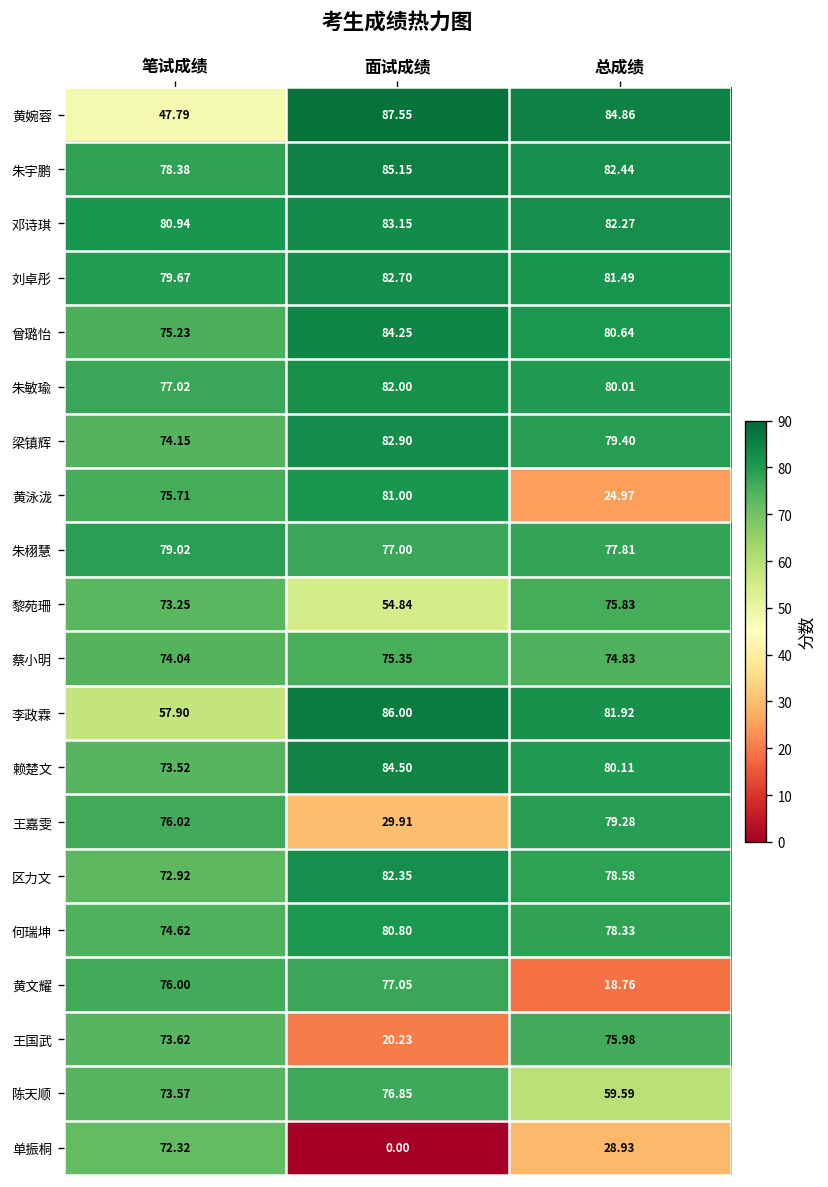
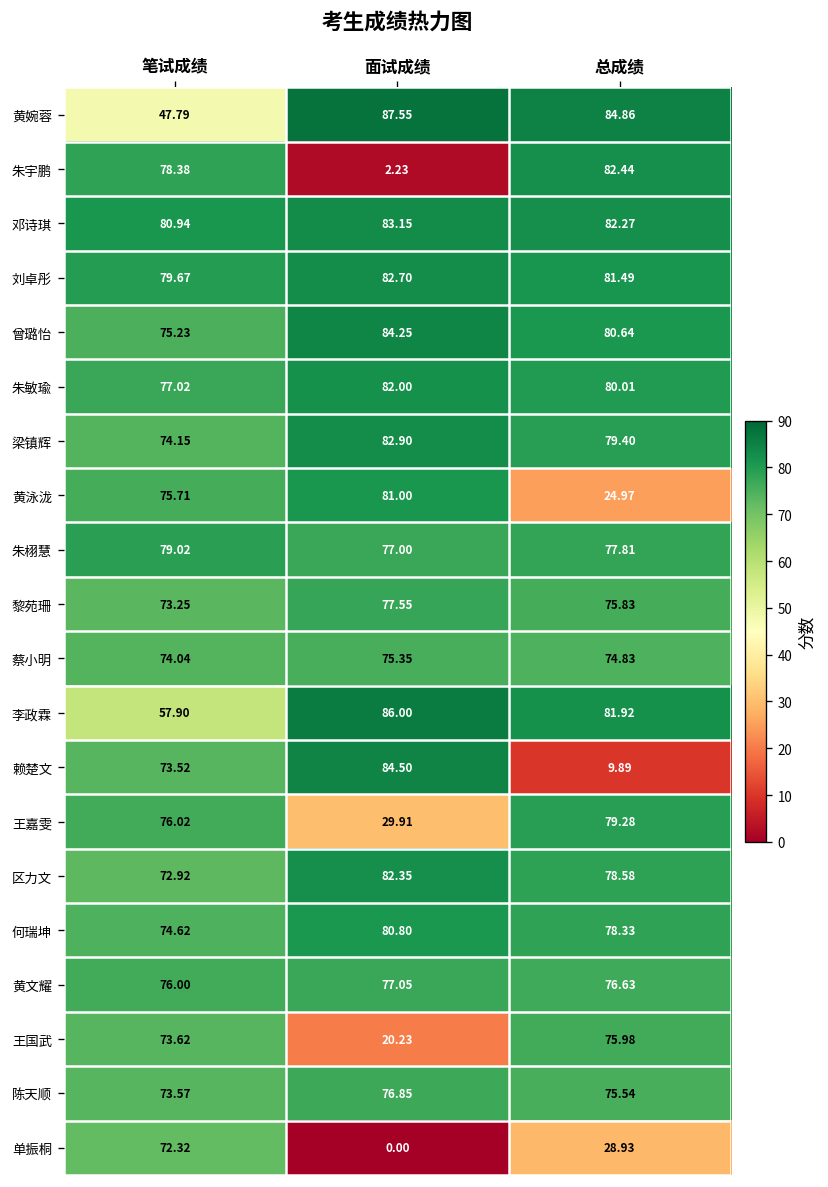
  {
    "黄婉蓉": {
      "笔试成绩": 47.79,
      "面试成绩": 87.55,
      "总成绩": 84.86
    },
    "朱宇鹏": {
      "笔试成绩": 78.38,
-     "面试成绩": 85.15,
+     "面试成绩": 2.23,
      "总成绩": 82.44
    },
    "邓诗琪": {
      "笔试成绩": 80.94,
      "面试成绩": 83.15,
      "总成绩": 82.27
    },
    "刘卓彤": {
      "笔试成绩": 79.67,
      "面试成绩": 82.70,
      "总成绩": 81.49
    },
    "曾璐怡": {
      "笔试成绩": 75.23,
      "面试成绩": 84.25,
      "总成绩": 80.64
    },
    "朱敏瑜": {
      "笔试成绩": 77.02,
      "面试成绩": 82.00,
      "总成绩": 80.01
    },
    "梁镇辉": {
      "笔试成绩": 74.15,
      "面试成绩": 82.90,
      "总成绩": 79.40
    },
    "黄泳泷": {
      "笔试成绩": 75.71,
      "面试成绩": 81.00,
      "总成绩": 24.97
    },
    "朱栩慧": {
      "笔试成绩": 79.02,
      "面试成绩": 77.00,
      "总成绩": 77.81
    },
    "黎苑珊": {
      "笔试成绩": 73.25,
-     "面试成绩": 54.84,
+     "面试成绩": 77.55,
      "总成绩": 75.83
    },
    "蔡小明": {
      "笔试成绩": 74.04,
      "面试成绩": 75.35,
      "总成绩": 74.83
    },
    "李政霖": {
      "笔试成绩": 57.90,
      "面试成绩": 86.00,
      "总成绩": 81.92
    },
    "赖楚文": {
      "笔试成绩": 73.52,
      "面试成绩": 84.50,
-     "总成绩": 80.11
+     "总成绩": 9.89
    },
    "王嘉雯": {
      "笔试成绩": 76.02,
      "面试成绩": 29.91,
      "总成绩": 79.28
    },
    "区力文": {
      "笔试成绩": 72.92,
      "面试成绩": 82.35,
      "总成绩": 78.58
    },
    "何瑞坤": {
      "笔试成绩": 74.62,
      "面试成绩": 80.80,
      "总成绩": 78.33
    },
    "黄文耀": {
      "笔试成绩": 76.00,
      "面试成绩": 77.05,
-     "总成绩": 18.76
+     "总成绩": 76.63
    },
    "王国武": {
      "笔试成绩": 73.62,
      "面试成绩": 20.23,
      "总成绩": 75.98
    },
    "陈天顺": {
      "笔试成绩": 73.57,
      "面试成绩": 76.85,
-     "总成绩": 59.59
+     "总成绩": 75.54
    },
    "单振桐": {
      "笔试成绩": 72.32,
      "面试成绩": 0.00,
      "总成绩": 28.93
    }
  }
